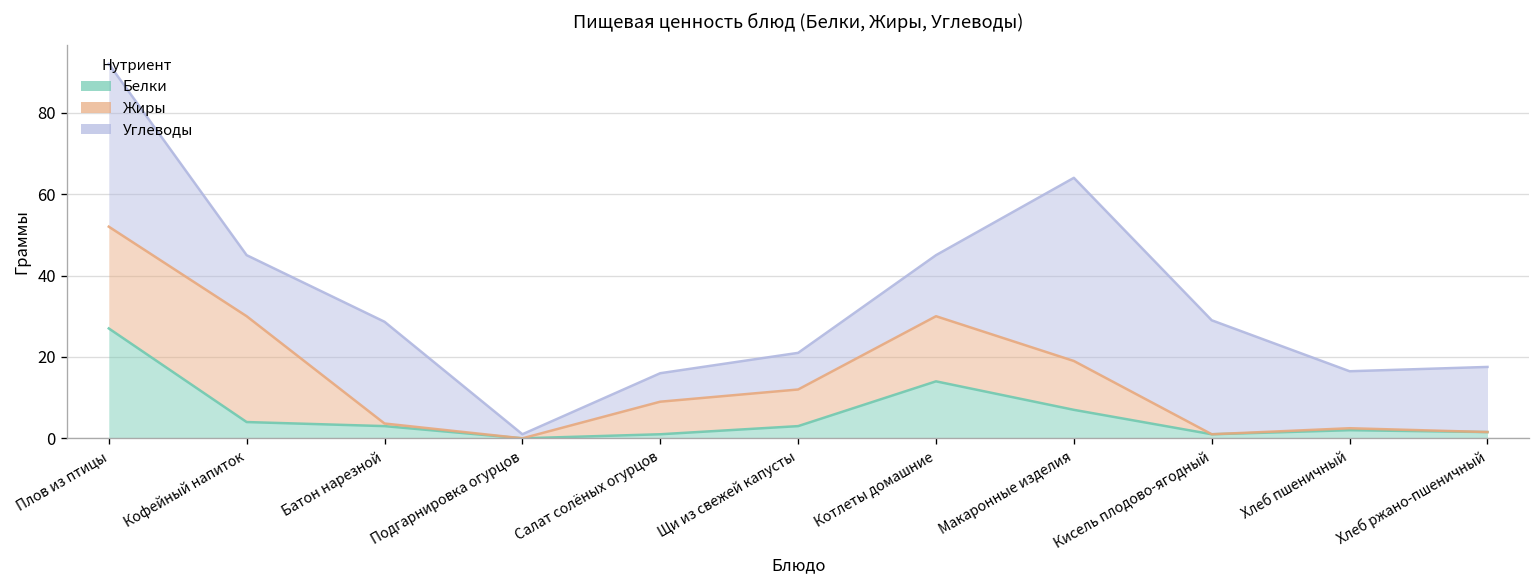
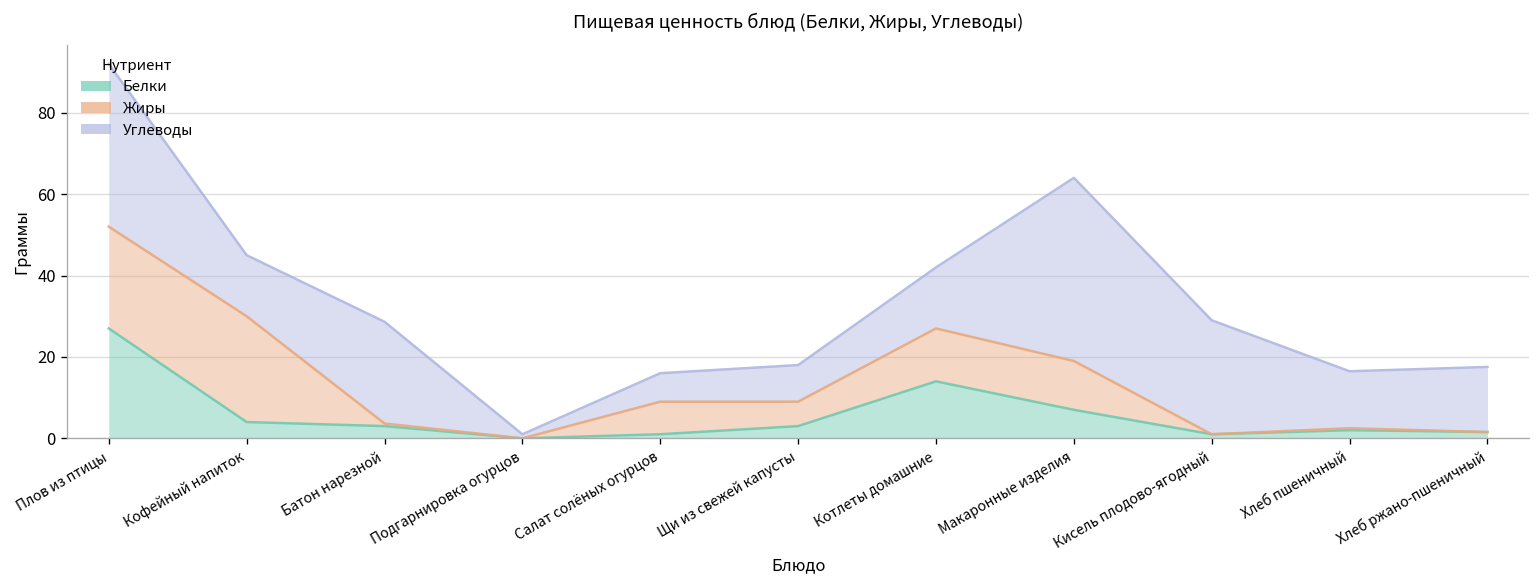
  {
    "Жиры": {
      "Плов из птицы": 25,
      "Кофейный напиток": 26,
      "Салат солёных огурцов": 8,
-     "Щи из свежей капусты": 9,
-     "Котлеты домашние": 16,
+     "Щи из свежей капусты": 6,
+     "Котлеты домашние": 13,
      "Макаронные изделия": 12
    }
  }
